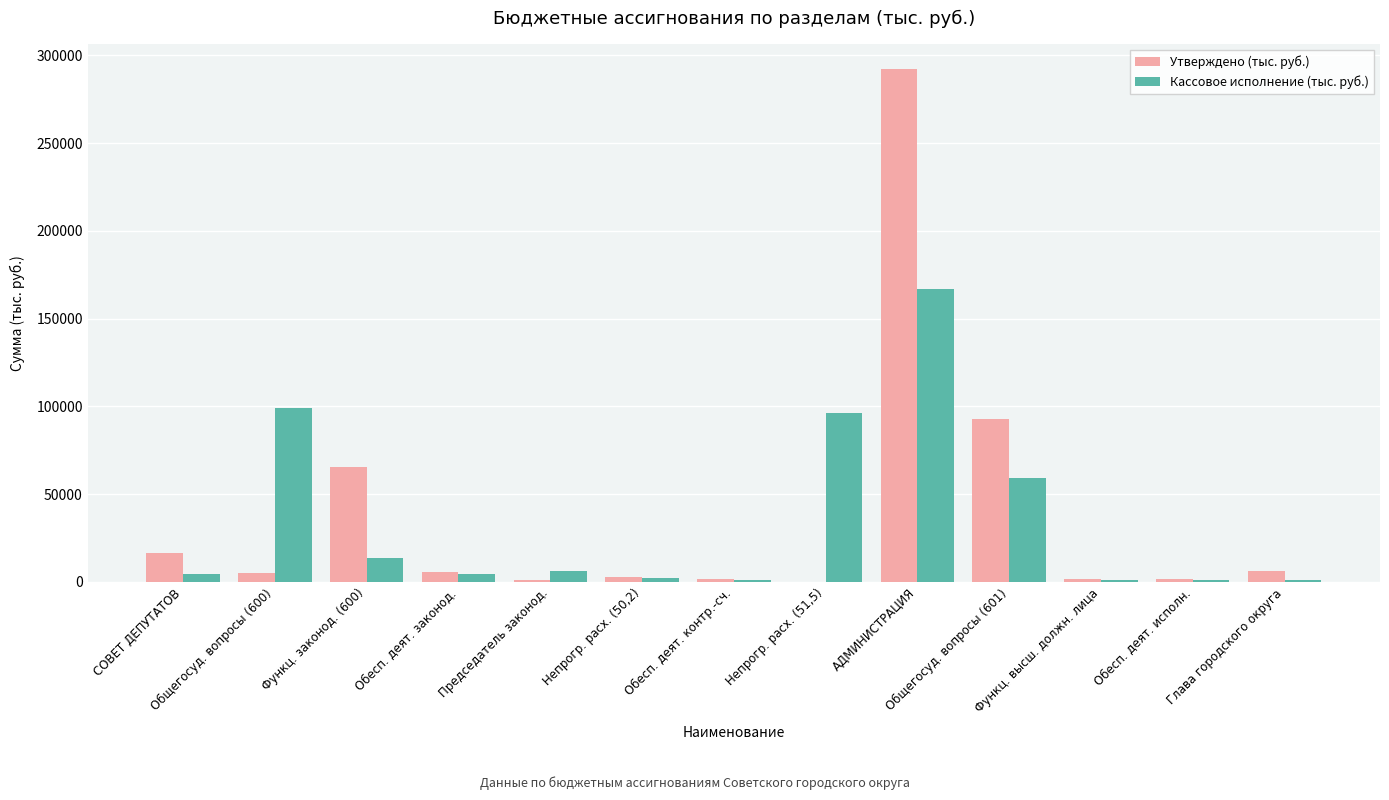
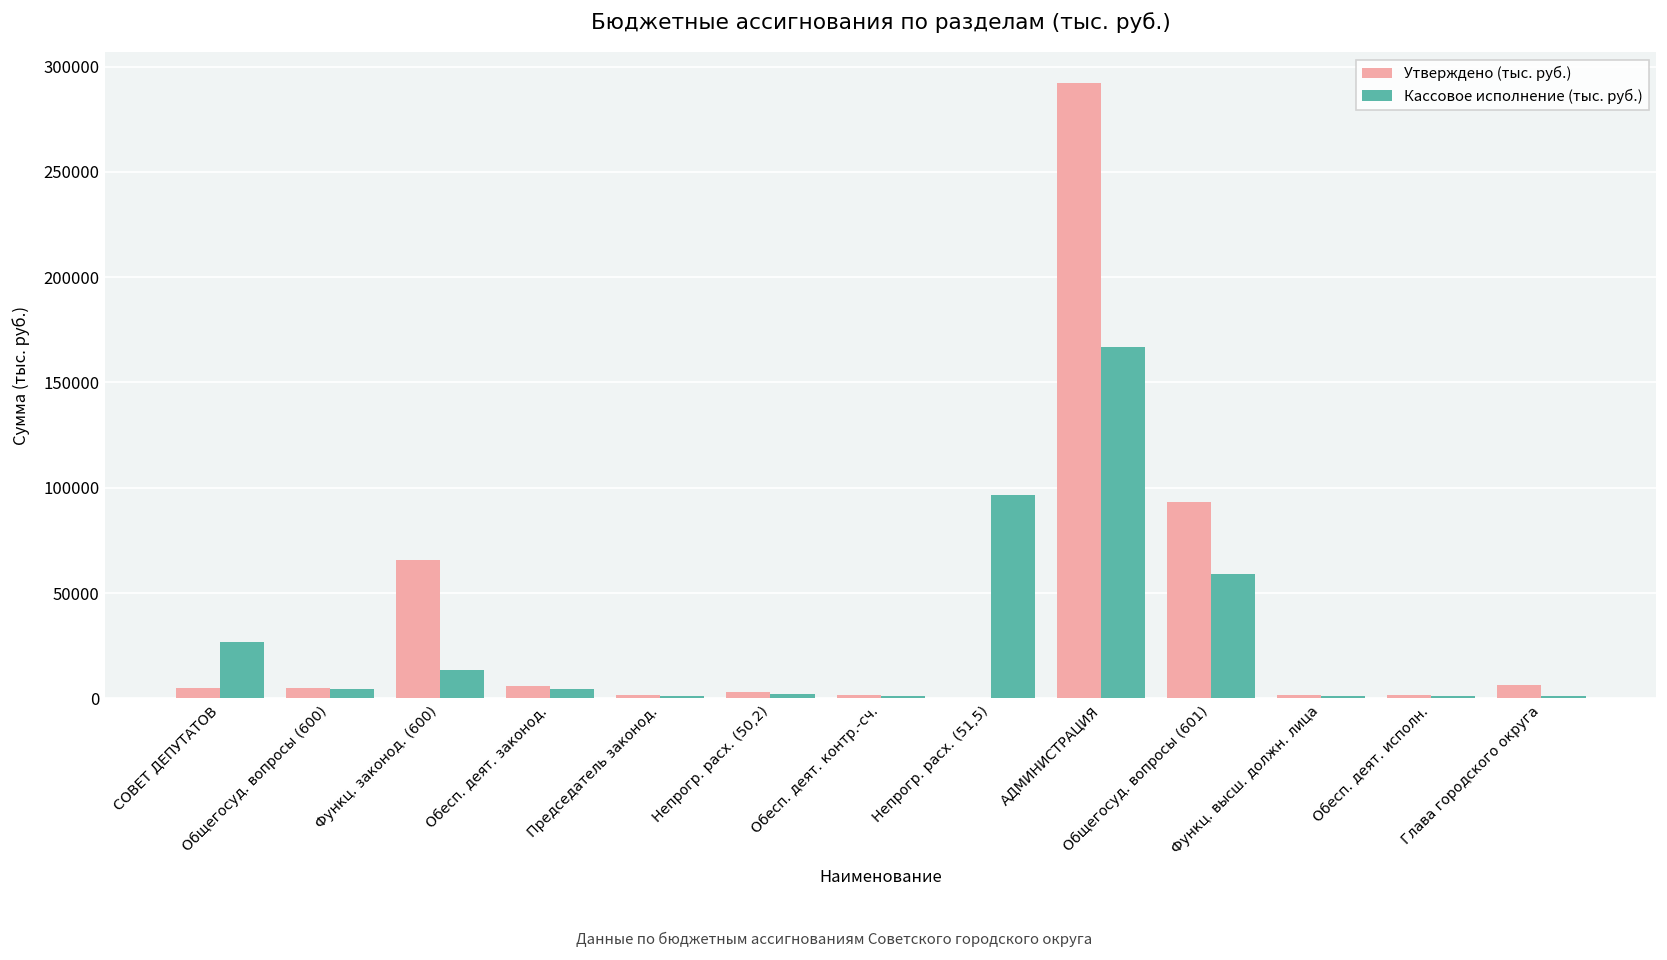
  {
    "Утверждено (тыс. руб.)": {
-     "СОВЕТ ДЕПУТАТОВ": 16000,
+     "СОВЕТ ДЕПУТАТОВ": 5000,
      "Общегосуд. вопросы (600)": 5000,
      "Функц. законод. (600)": 66000,
      "Обесп. деят. законод.": 6000,
      "Непрогр. расх. (50,2)": 3000,
      "Обесп. деят. контр.-сч.": 1000,
      "АДМИНИСТРАЦИЯ": 292000,
      "Общегосуд. вопросы (601)": 93000,
      "Функц. высш. должн. лица": 1000,
      "Обесп. деят. исполн.": 1000,
      "Глава городского округа": 6000
    },
    "Кассовое исполнение (тыс. руб.)": {
-     "СОВЕТ ДЕПУТАТОВ": 4000,
-     "Общегосуд. вопросы (600)": 99000,
+     "СОВЕТ ДЕПУТАТОВ": 27000,
+     "Общегосуд. вопросы (600)": 4000,
      "Функц. законод. (600)": 13000,
      "Обесп. деят. законод.": 4000,
-     "Председатель законод.": 6000,
+     "Председатель законод.": 1000,
      "Непрогр. расх. (50,2)": 2000,
      "Непрогр. расх. (51,5)": 96000,
      "АДМИНИСТРАЦИЯ": 167000,
      "Общегосуд. вопросы (601)": 59000
    }
  }
